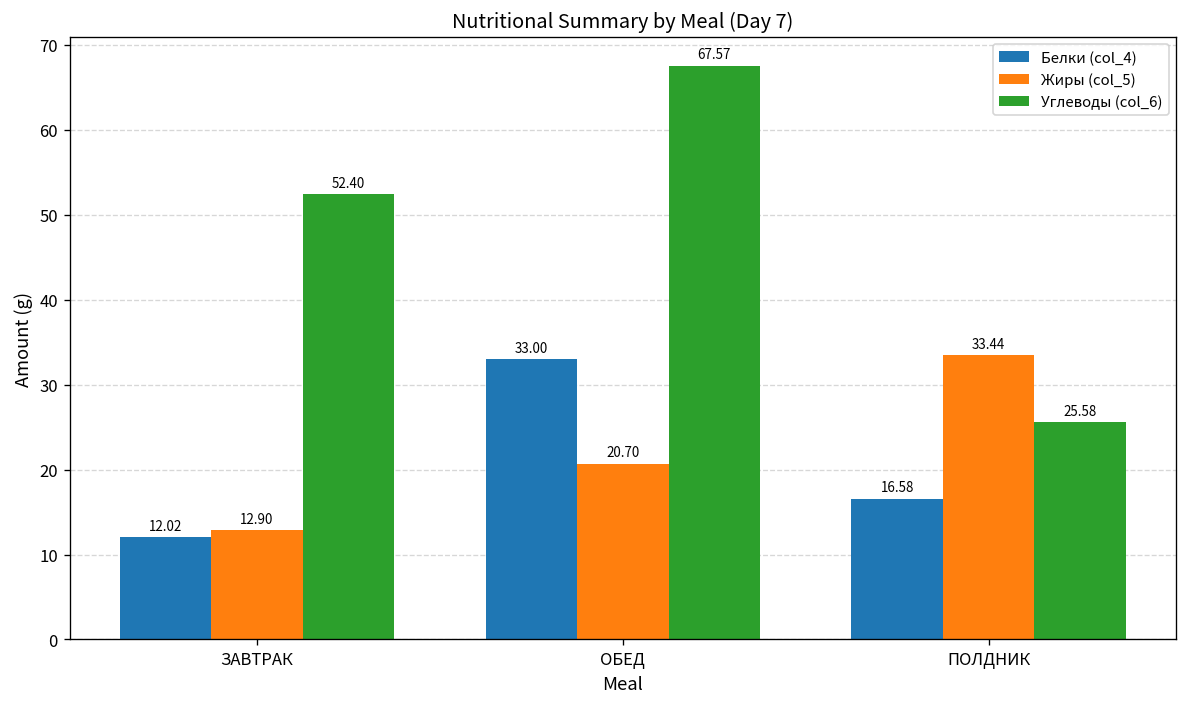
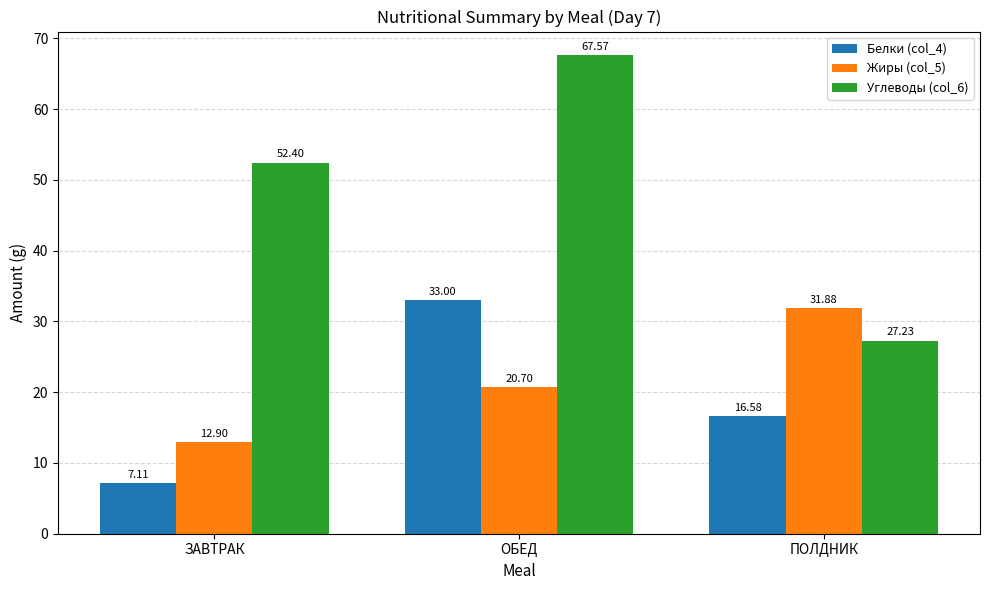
  {
    "Белки (col_4)": {
-     "ЗАВТРАК": 12.02,
+     "ЗАВТРАК": 7.11,
      "ОБЕД": 33.00,
      "ПОЛДНИК": 16.58
    },
    "Жиры (col_5)": {
      "ЗАВТРАК": 12.90,
      "ОБЕД": 20.70,
-     "ПОЛДНИК": 33.44
+     "ПОЛДНИК": 31.88
    },
    "Углеводы (col_6)": {
      "ЗАВТРАК": 52.40,
      "ОБЕД": 67.57,
-     "ПОЛДНИК": 25.58
+     "ПОЛДНИК": 27.23
    }
  }
